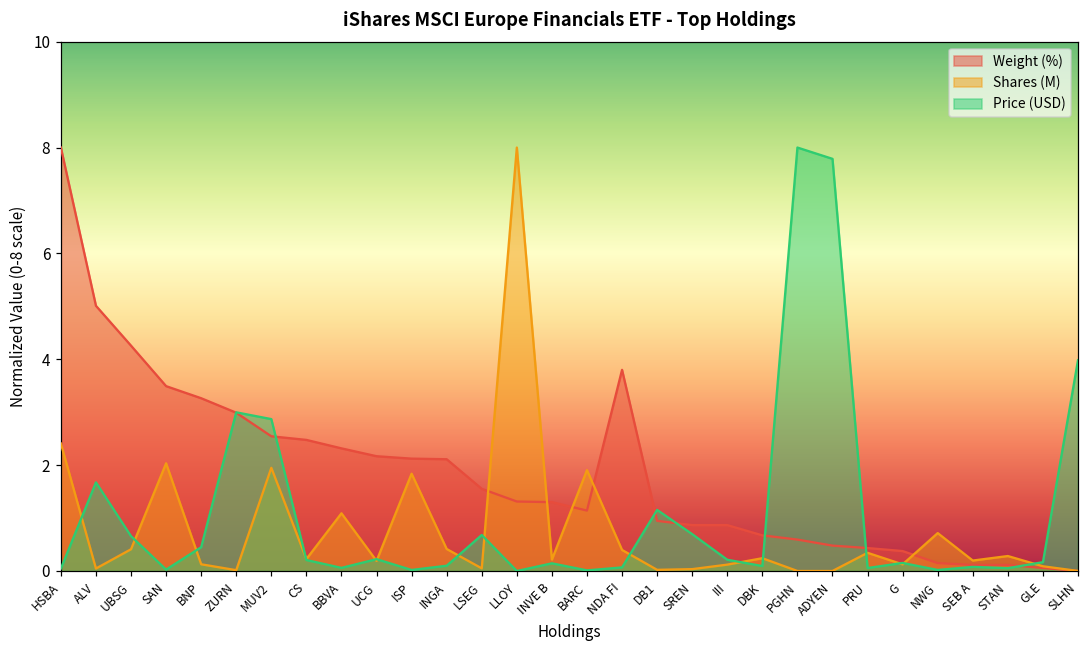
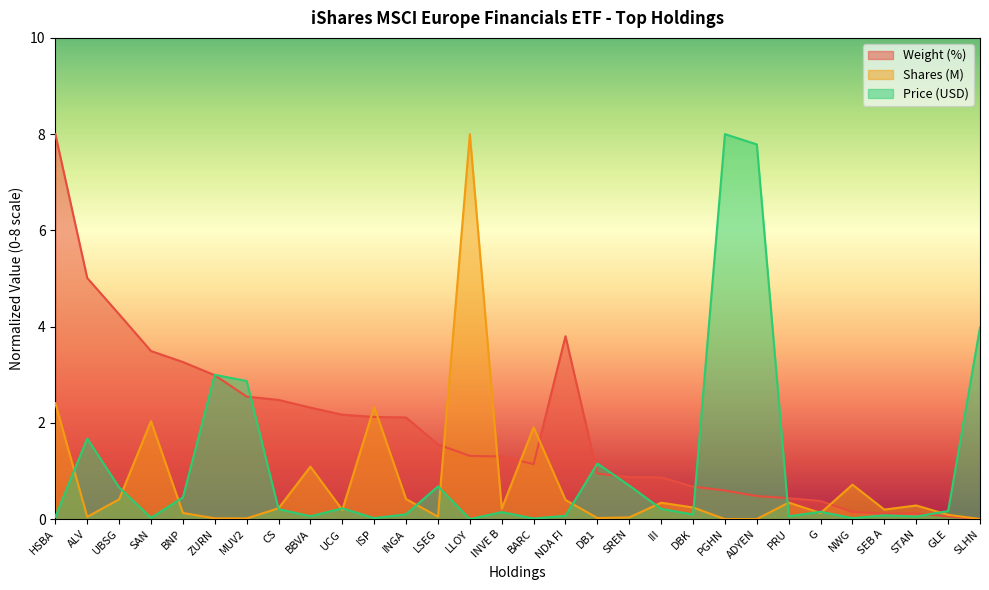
  {
    "Weight (%)": {
      "HSBA": 8.0,
      "ALV": 5.0,
      "UBSG": 4.3,
      "SAN": 3.5,
      "BNP": 3.3,
      "MUV2": 2.5,
      "CS": 2.5,
      "BBVA": 2.3,
      "UCG": 2.2,
      "ISP": 2.1,
      "INGA": 2.1,
      "LSEG": 1.6,
      "LLOY": 1.3,
      "INVE B": 1.3,
      "BARC": 1.1,
      "NDA FI": 3.8,
      "DB1": 0.9,
      "SREN": 0.9,
      "III": 0.9,
      "DBK": 0.7,
      "PGHN": 0.6,
      "ADYEN": 0.5,
      "PRU": 0.4,
      "G": 0.4,
      "NWG": 0.1,
      "STAN": 0.1
    },
    "Shares (M)": {
      "HSBA": 2.4,
      "ALV": 0.0,
      "UBSG": 0.4,
      "SAN": 2.0,
      "BNP": 0.1,
      "ZURN": 0.0,
-     "MUV2": 1.9,
+     "MUV2": 0.0,
      "BBVA": 1.1,
-     "ISP": 1.8,
+     "ISP": 2.3,
      "INGA": 0.4,
      "LSEG": 0.0,
      "LLOY": 8.0,
      "INVE B": 0.2,
      "BARC": 1.9,
      "NDA FI": 0.4,
      "DB1": 0.0,
      "SREN": 0.0,
-     "III": 0.1,
+     "III": 0.3,
      "DBK": 0.2,
      "PGHN": 0.0,
      "ADYEN": 0.0,
      "PRU": 0.3,
      "NWG": 0.7,
      "SEB A": 0.2,
      "STAN": 0.3
    },
    "Price (USD)": {
      "HSBA": 0.0,
      "ALV": 1.7,
      "UBSG": 0.7,
      "SAN": 0.0,
      "BNP": 0.4,
      "MUV2": 2.9,
      "BBVA": 0.1,
      "ISP": 0.0,
      "INGA": 0.1,
      "LSEG": 0.7,
      "LLOY": 0.0,
      "INVE B": 0.1,
      "BARC": 0.0,
      "NDA FI": 0.1,
      "DB1": 1.2,
      "SREN": 0.7,
      "III": 0.2,
      "DBK": 0.1,
      "PGHN": 8.0,
      "ADYEN": 7.8,
      "PRU": 0.1,
      "NWG": 0.0,
      "STAN": 0.1,
      "GLE": 0.2,
      "SLHN": 4.0
    }
  }
